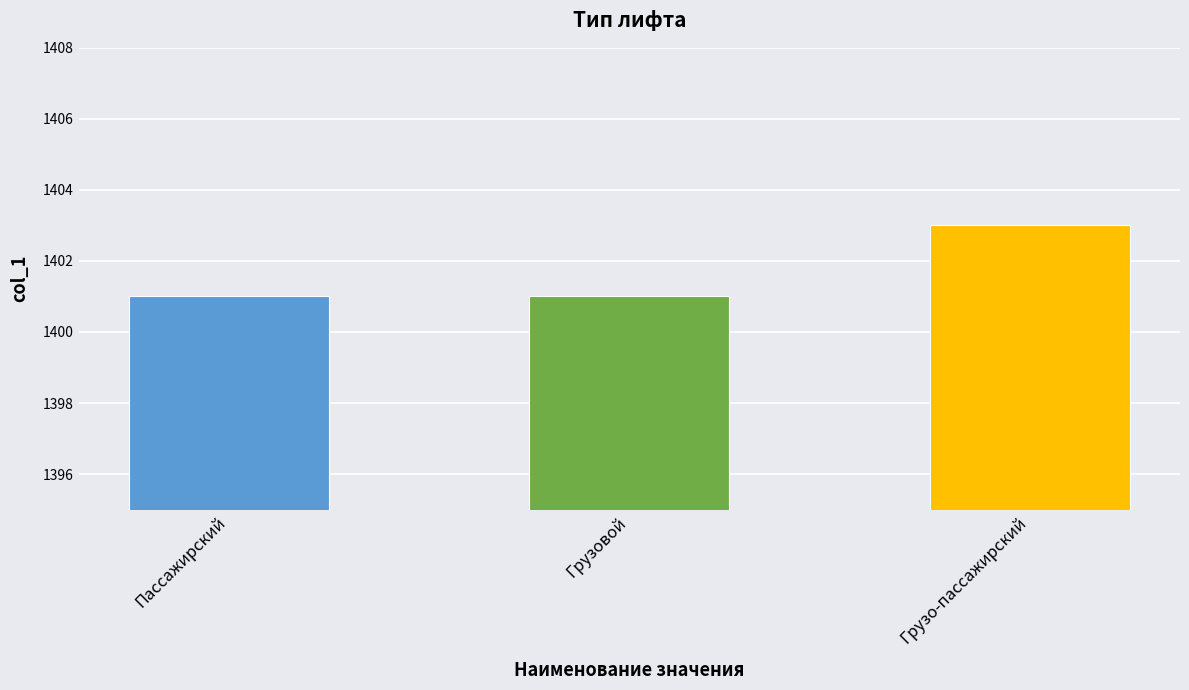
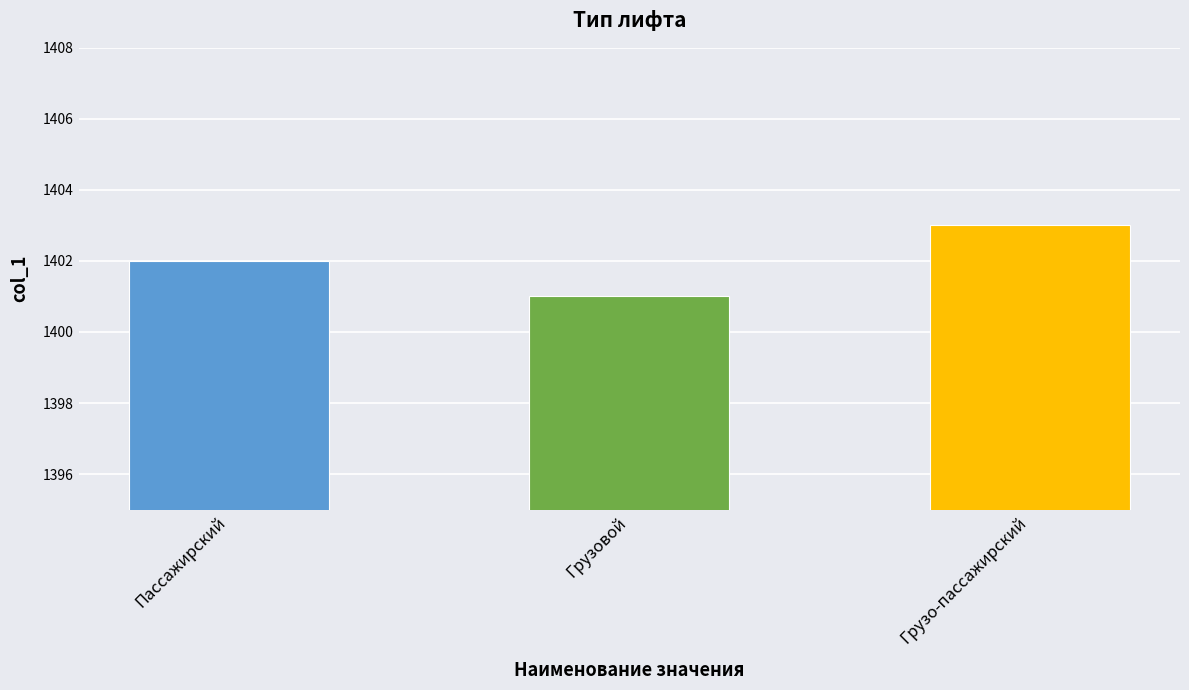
  {
-   "Пассажирский": 1401,
+   "Пассажирский": 1402,
    "Грузовой": 1401,
    "Грузо-пассажирский": 1403
  }
